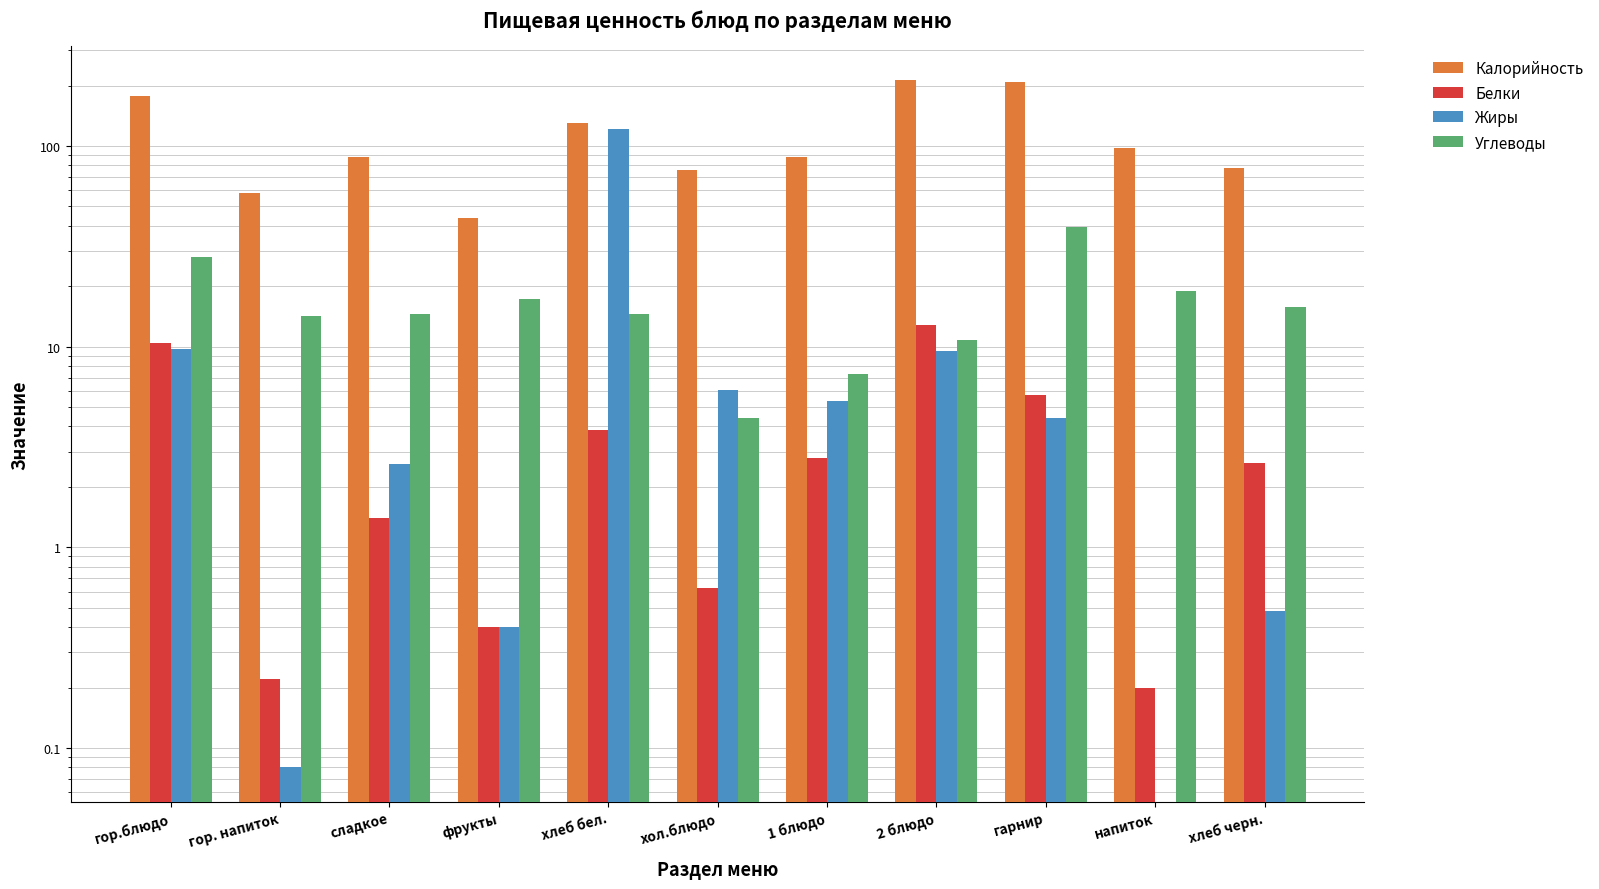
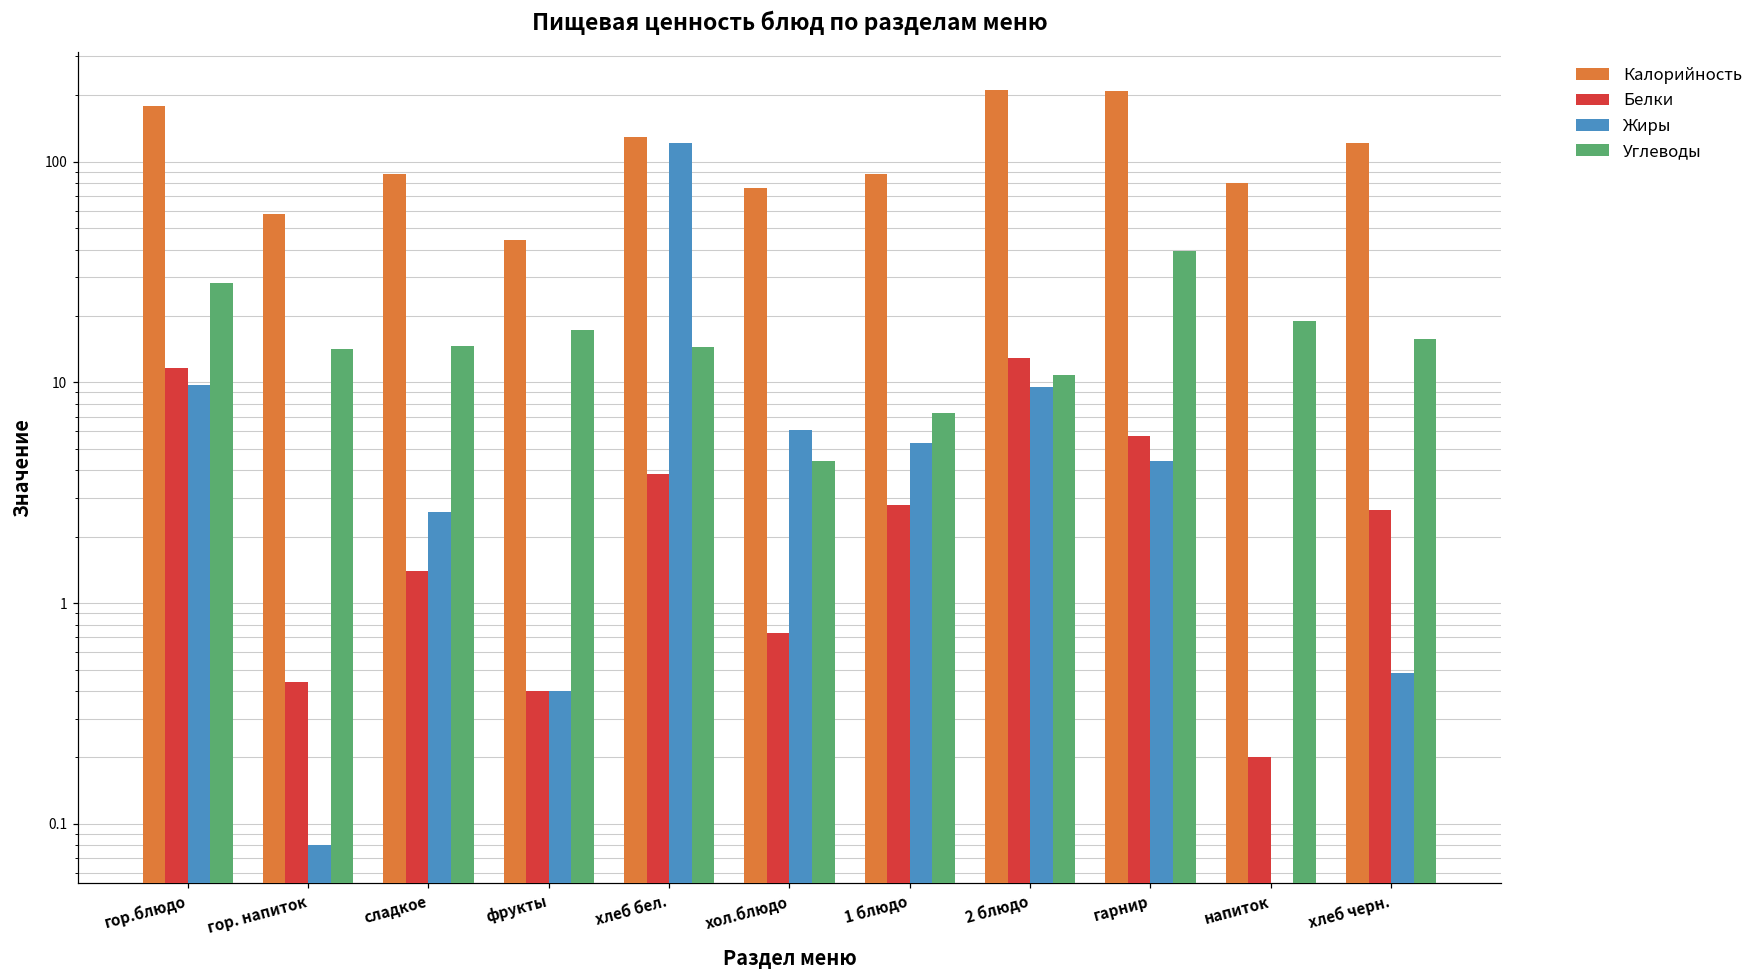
  {
    "Калорийность": {
      "гор.блюдо": 180,
      "гор. напиток": 58,
      "сладкое": 90,
      "фрукты": 44,
      "хлеб бел.": 130,
      "хол.блюдо": 76,
      "1 блюдо": 90,
      "2 блюдо": 210,
      "гарнир": 210,
-     "напиток": 100,
-     "хлеб черн.": 78
+     "напиток": 80,
+     "хлеб черн.": 120
    },
    "Белки": {
-     "гор.блюдо": 10,
-     "гор. напиток": 0.22,
+     "гор.блюдо": 12,
+     "гор. напиток": 0.44,
      "сладкое": 1.4,
      "фрукты": 0.40,
      "хлеб бел.": 3.9,
-     "хол.блюдо": 0.63,
+     "хол.блюдо": 0.73,
      "1 блюдо": 2.8,
      "2 блюдо": 13,
      "гарнир": 5.7,
      "напиток": 0.20,
      "хлеб черн.": 2.6
    },
    "Жиры": {
      "гор.блюдо": 10,
      "гор. напиток": 0.08,
      "сладкое": 2.6,
      "фрукты": 0.40,
      "хлеб бел.": 120,
      "хол.блюдо": 6.1,
      "1 блюдо": 5.3,
      "2 блюдо": 10,
      "гарнир": 4.4,
      "хлеб черн.": 0.48
    },
    "Углеводы": {
      "гор.блюдо": 28,
      "гор. напиток": 14,
      "сладкое": 15,
      "фрукты": 17,
      "хлеб бел.": 15,
      "хол.блюдо": 4.4,
      "1 блюдо": 7.3,
      "2 блюдо": 11,
      "гарнир": 39,
      "напиток": 19,
      "хлеб черн.": 16
    }
  }
